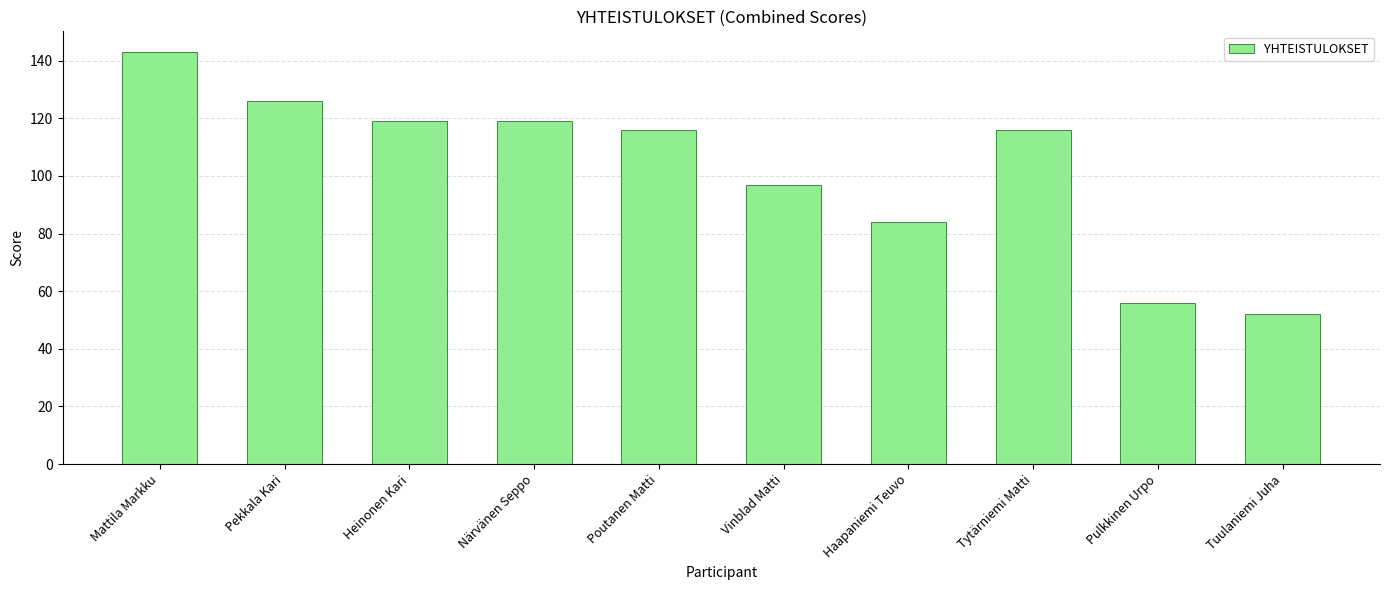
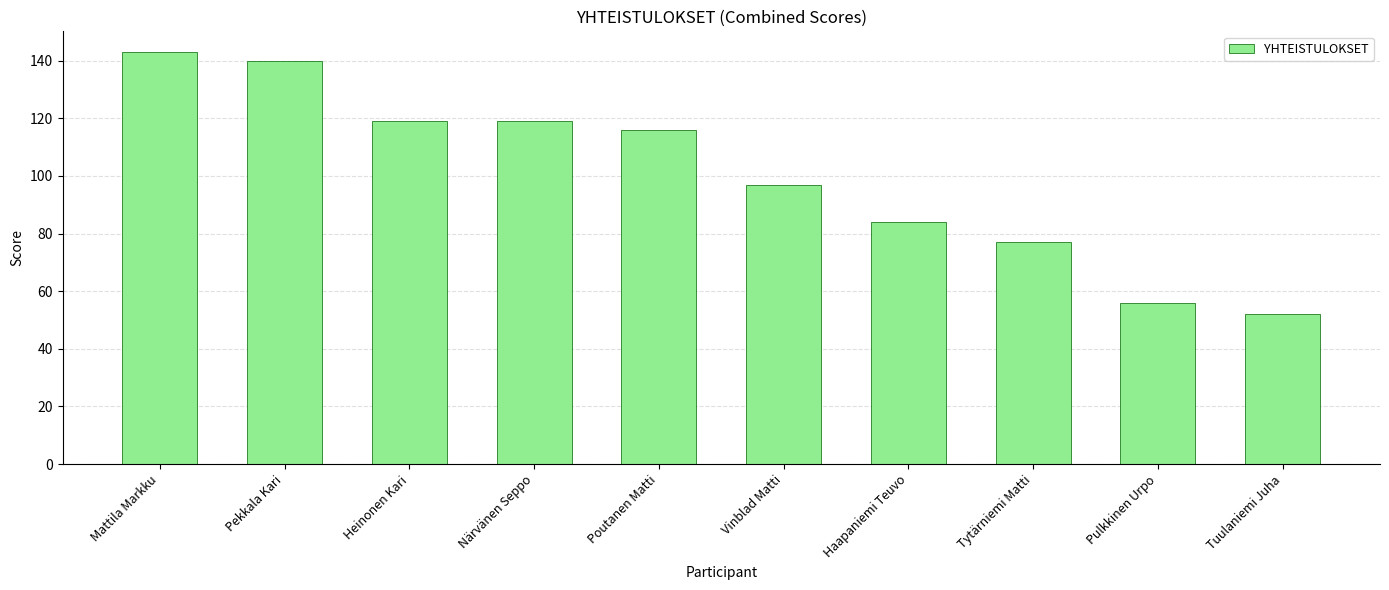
  {
    "Mattila Markku": 143,
-   "Pekkala Kari": 126,
+   "Pekkala Kari": 140,
    "Heinonen Kari": 119,
    "Närvänen Seppo": 119,
    "Poutanen Matti": 116,
    "Vinblad Matti": 97,
    "Haapaniemi Teuvo": 84,
-   "Tytärniemi Matti": 116,
+   "Tytärniemi Matti": 77,
    "Pulkkinen Urpo": 56,
    "Tuulaniemi Juha": 52
  }
